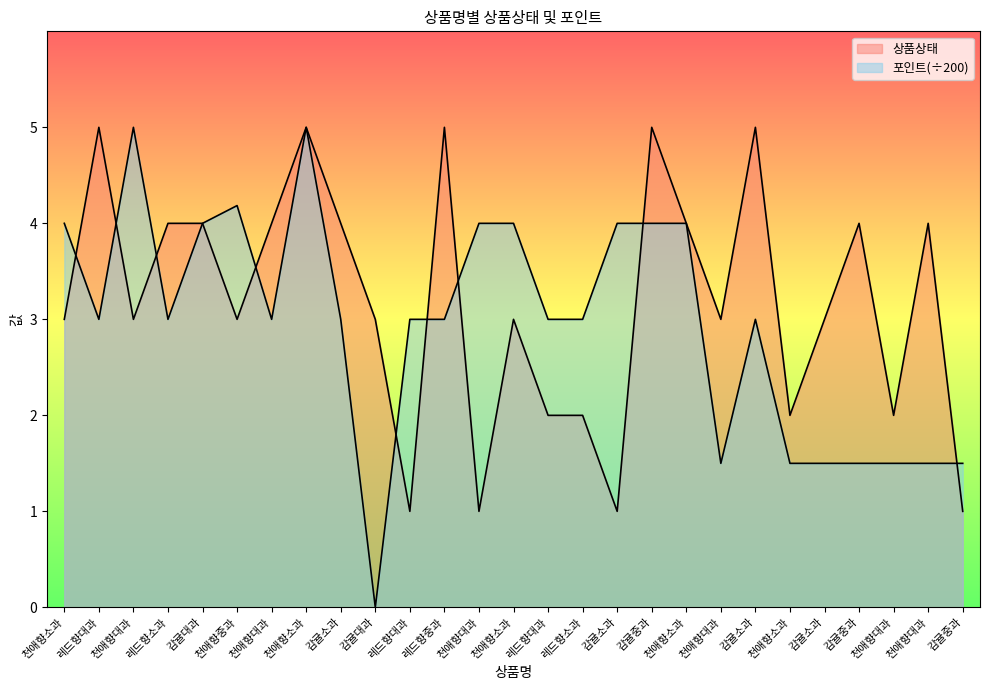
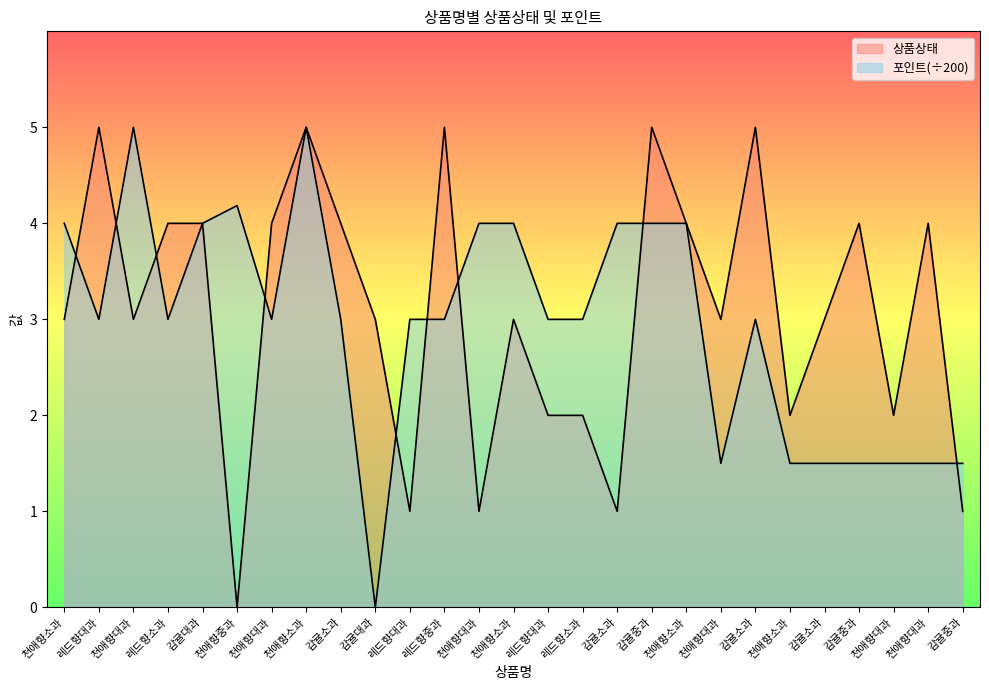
  {
    "상품상태": {
-     "천애향중과": 3,
+     "천애향중과": 0,
      "레드향중과": 5
    },
    "포인트(÷200)": {
      "천애향중과": 4.2,
      "레드향중과": 3
    }
  }
